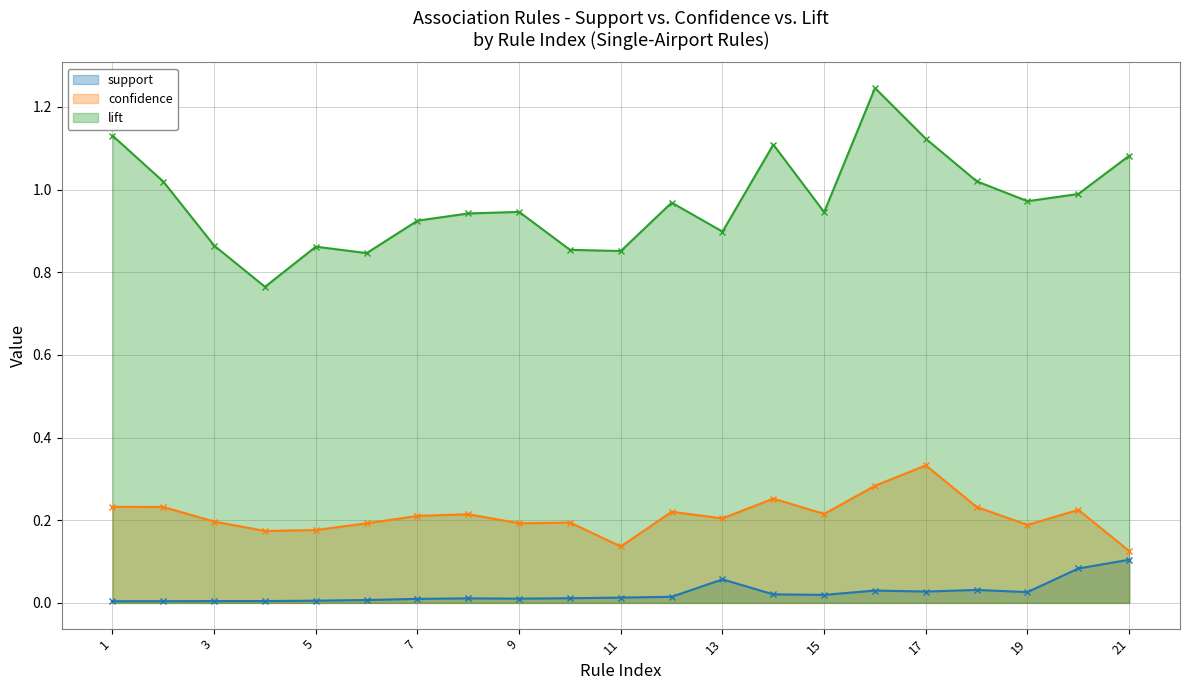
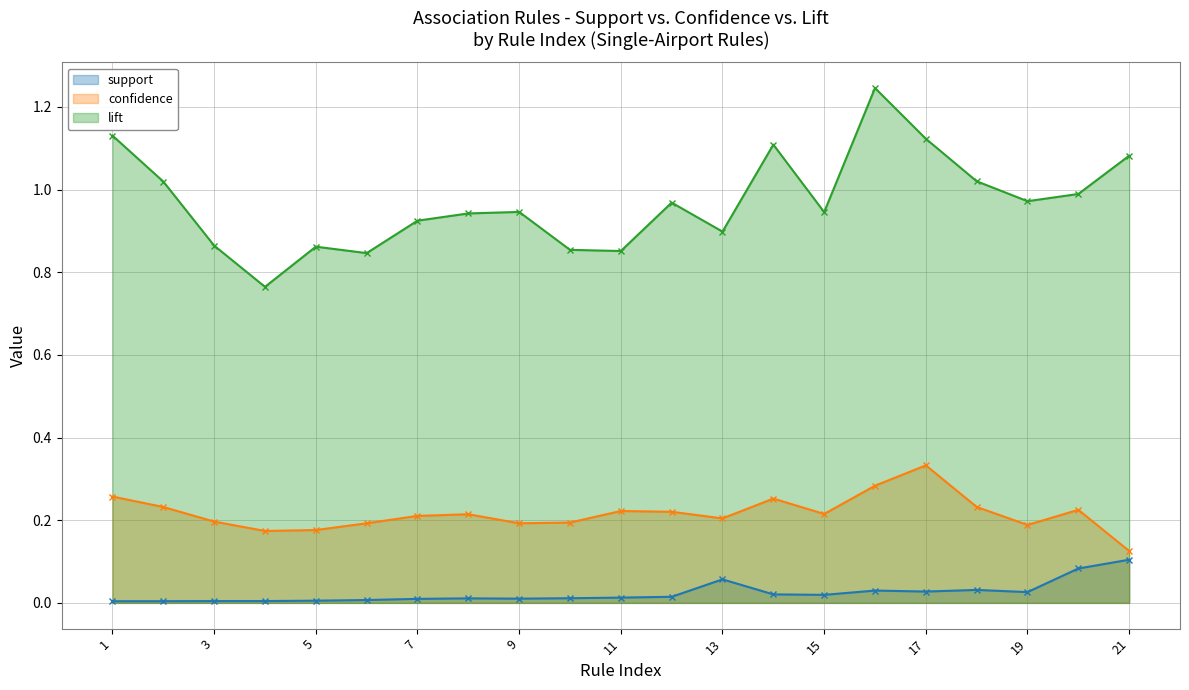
  {
    "support": {
      "1": 0.00,
      "3": 0.00,
      "5": 0.01,
      "7": 0.01,
      "9": 0.01,
      "11": 0.01,
      "13": 0.06,
      "15": 0.02,
      "17": 0.03,
      "19": 0.03,
      "21": 0.10
    },
    "confidence": {
-     "1": 0.23,
+     "1": 0.26,
      "3": 0.20,
      "5": 0.18,
      "7": 0.21,
      "9": 0.19,
-     "11": 0.14,
+     "11": 0.22,
      "13": 0.20,
      "15": 0.22,
      "17": 0.33,
      "19": 0.19,
      "21": 0.13
    },
    "lift": {
      "1": 1.13,
      "3": 0.86,
      "5": 0.86,
      "7": 0.92,
      "9": 0.95,
      "11": 0.85,
      "13": 0.90,
      "15": 0.95,
      "17": 1.12,
      "19": 0.97,
      "21": 1.08
    }
  }
